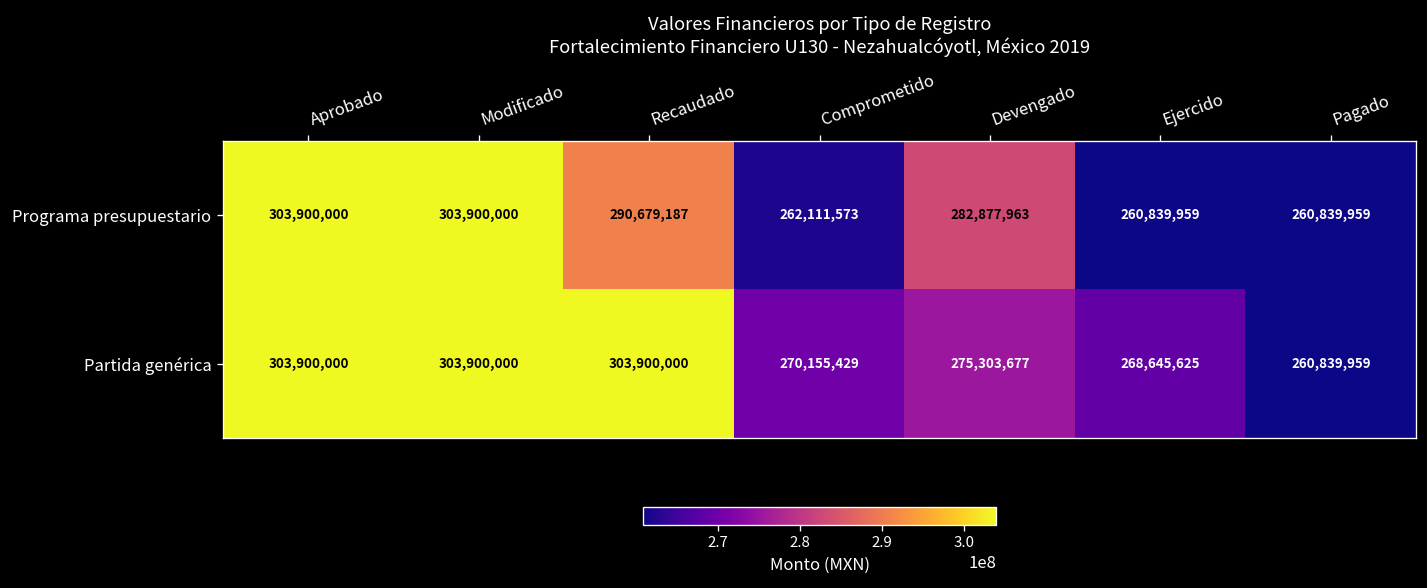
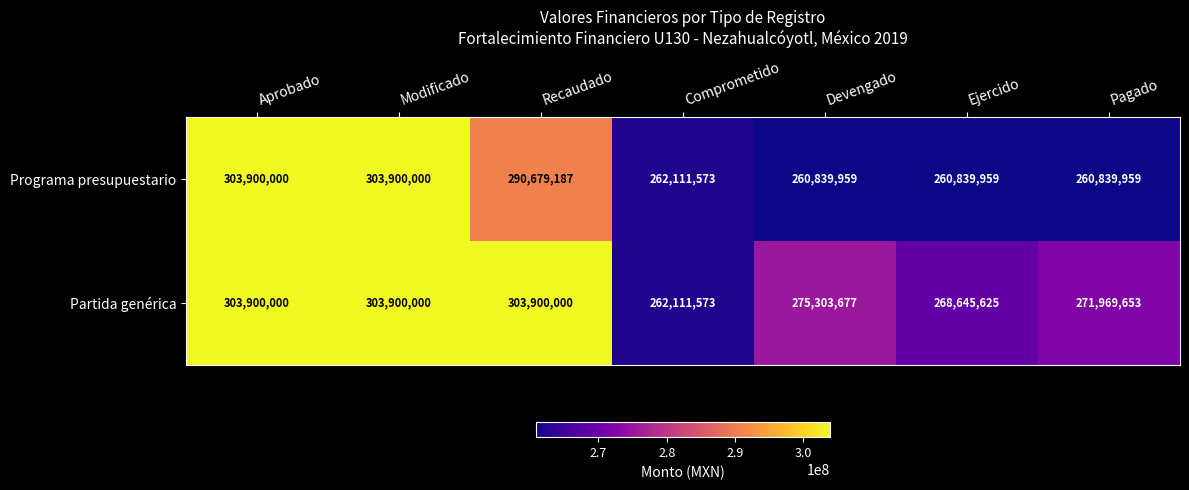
  {
    "Programa presupuestario": {
      "Aprobado": "303,900,000",
      "Modificado": "303,900,000",
      "Recaudado": "290,679,187",
      "Comprometido": "262,111,573",
-     "Devengado": "282,877,963",
+     "Devengado": "260,839,959",
      "Ejercido": "260,839,959",
      "Pagado": "260,839,959"
    },
    "Partida genérica": {
      "Aprobado": "303,900,000",
      "Modificado": "303,900,000",
      "Recaudado": "303,900,000",
-     "Comprometido": "270,155,429",
+     "Comprometido": "262,111,573",
      "Devengado": "275,303,677",
      "Ejercido": "268,645,625",
-     "Pagado": "260,839,959"
+     "Pagado": "271,969,653"
    }
  }
